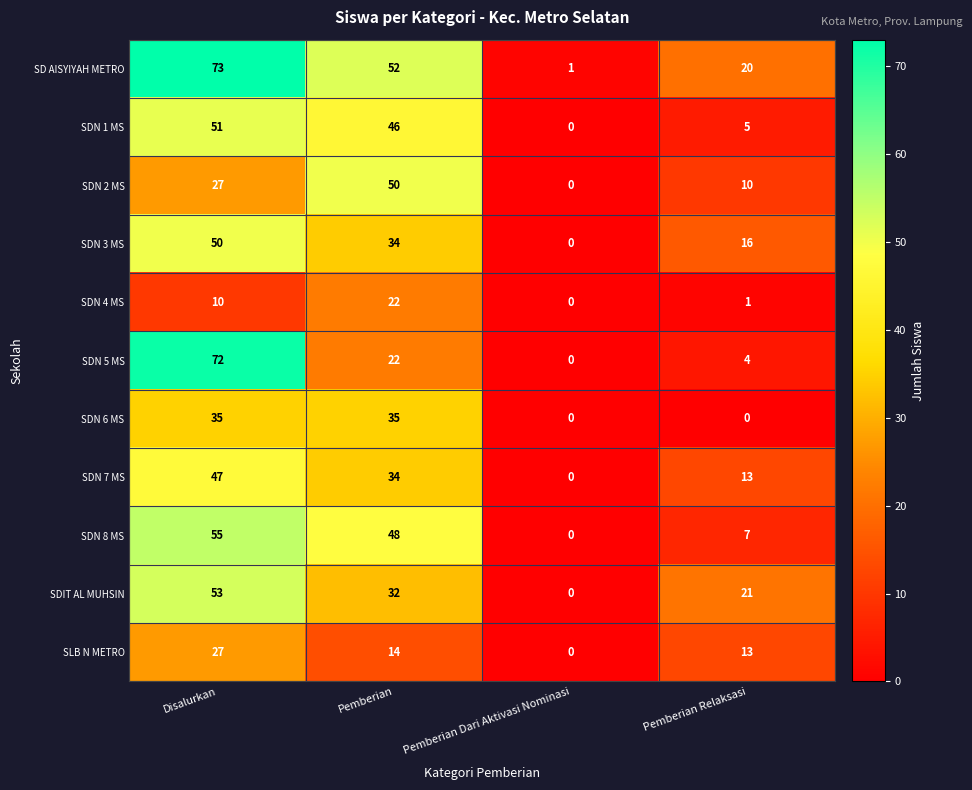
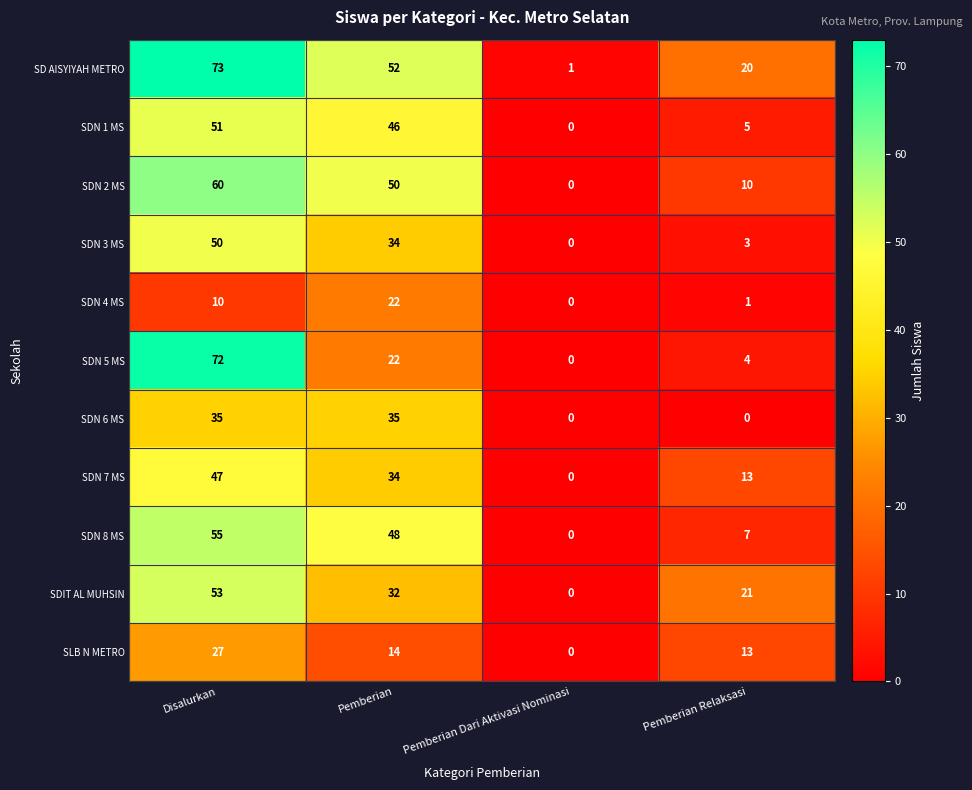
  {
    "SD AISYIYAH METRO": {
      "Disalurkan": 73,
      "Pemberian": 52,
      "Pemberian Dari Aktivasi Nominasi": 1,
      "Pemberian Relaksasi": 20
    },
    "SDN 1 MS": {
      "Disalurkan": 51,
      "Pemberian": 46,
      "Pemberian Dari Aktivasi Nominasi": 0,
      "Pemberian Relaksasi": 5
    },
    "SDN 2 MS": {
-     "Disalurkan": 27,
+     "Disalurkan": 60,
      "Pemberian": 50,
      "Pemberian Dari Aktivasi Nominasi": 0,
      "Pemberian Relaksasi": 10
    },
    "SDN 3 MS": {
      "Disalurkan": 50,
      "Pemberian": 34,
      "Pemberian Dari Aktivasi Nominasi": 0,
-     "Pemberian Relaksasi": 16
+     "Pemberian Relaksasi": 3
    },
    "SDN 4 MS": {
      "Disalurkan": 10,
      "Pemberian": 22,
      "Pemberian Dari Aktivasi Nominasi": 0,
      "Pemberian Relaksasi": 1
    },
    "SDN 5 MS": {
      "Disalurkan": 72,
      "Pemberian": 22,
      "Pemberian Dari Aktivasi Nominasi": 0,
      "Pemberian Relaksasi": 4
    },
    "SDN 6 MS": {
      "Disalurkan": 35,
      "Pemberian": 35,
      "Pemberian Dari Aktivasi Nominasi": 0,
      "Pemberian Relaksasi": 0
    },
    "SDN 7 MS": {
      "Disalurkan": 47,
      "Pemberian": 34,
      "Pemberian Dari Aktivasi Nominasi": 0,
      "Pemberian Relaksasi": 13
    },
    "SDN 8 MS": {
      "Disalurkan": 55,
      "Pemberian": 48,
      "Pemberian Dari Aktivasi Nominasi": 0,
      "Pemberian Relaksasi": 7
    },
    "SDIT AL MUHSIN": {
      "Disalurkan": 53,
      "Pemberian": 32,
      "Pemberian Dari Aktivasi Nominasi": 0,
      "Pemberian Relaksasi": 21
    },
    "SLB N METRO": {
      "Disalurkan": 27,
      "Pemberian": 14,
      "Pemberian Dari Aktivasi Nominasi": 0,
      "Pemberian Relaksasi": 13
    }
  }
